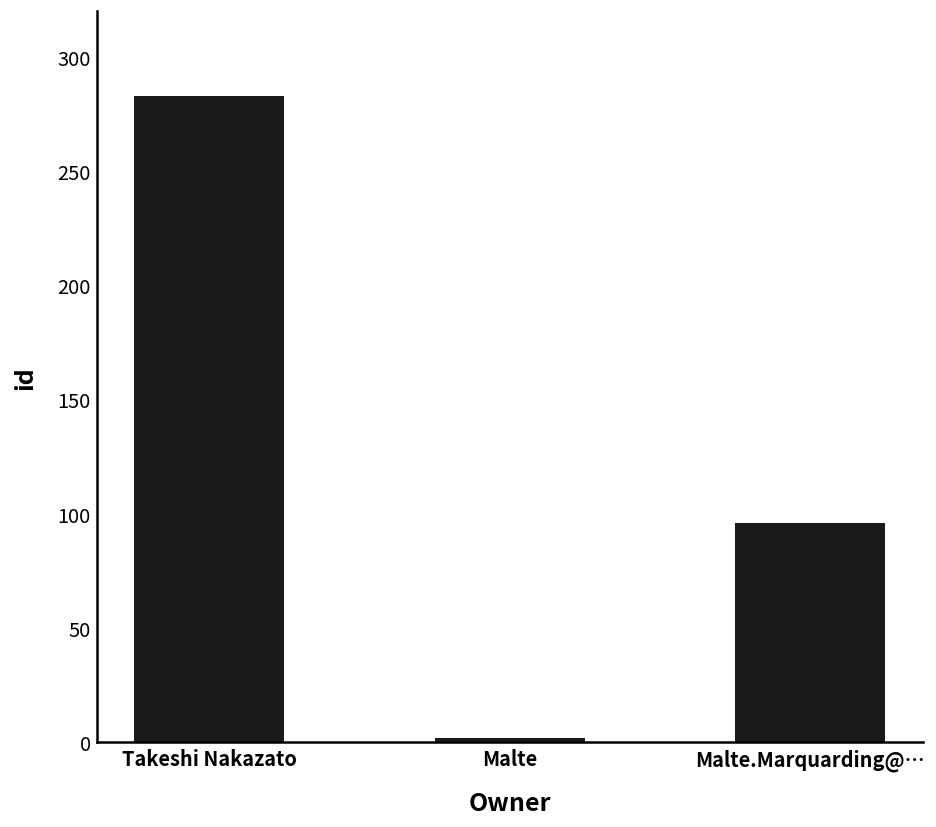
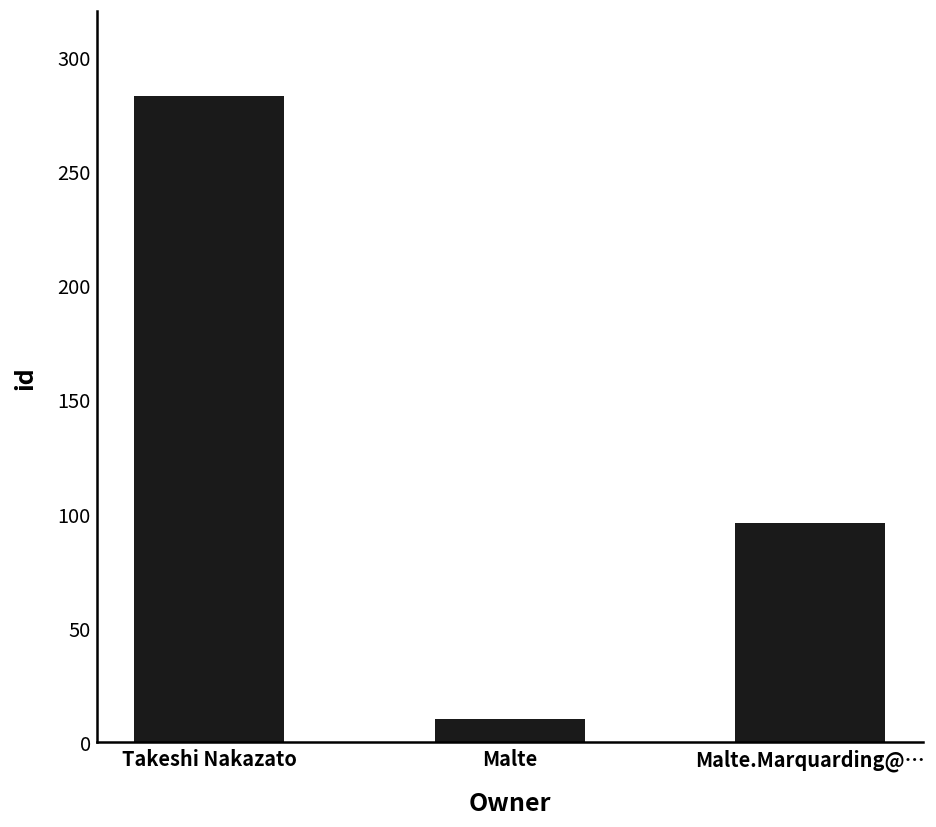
  {
    "Takeshi Nakazato": 283,
-   "Malte": 2,
+   "Malte": 10,
    "Malte.Marquarding@…": 96
  }
